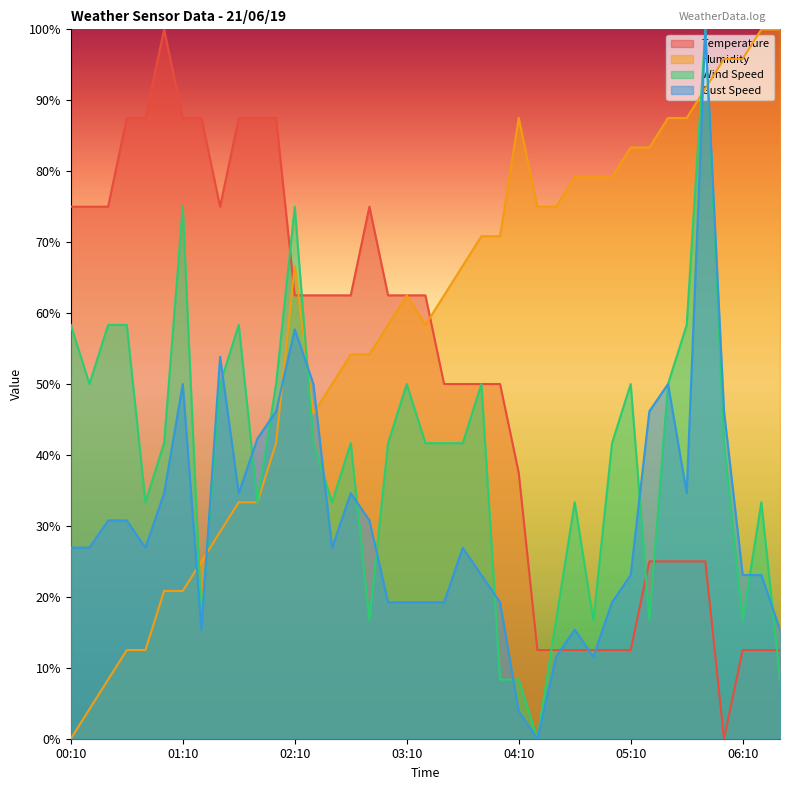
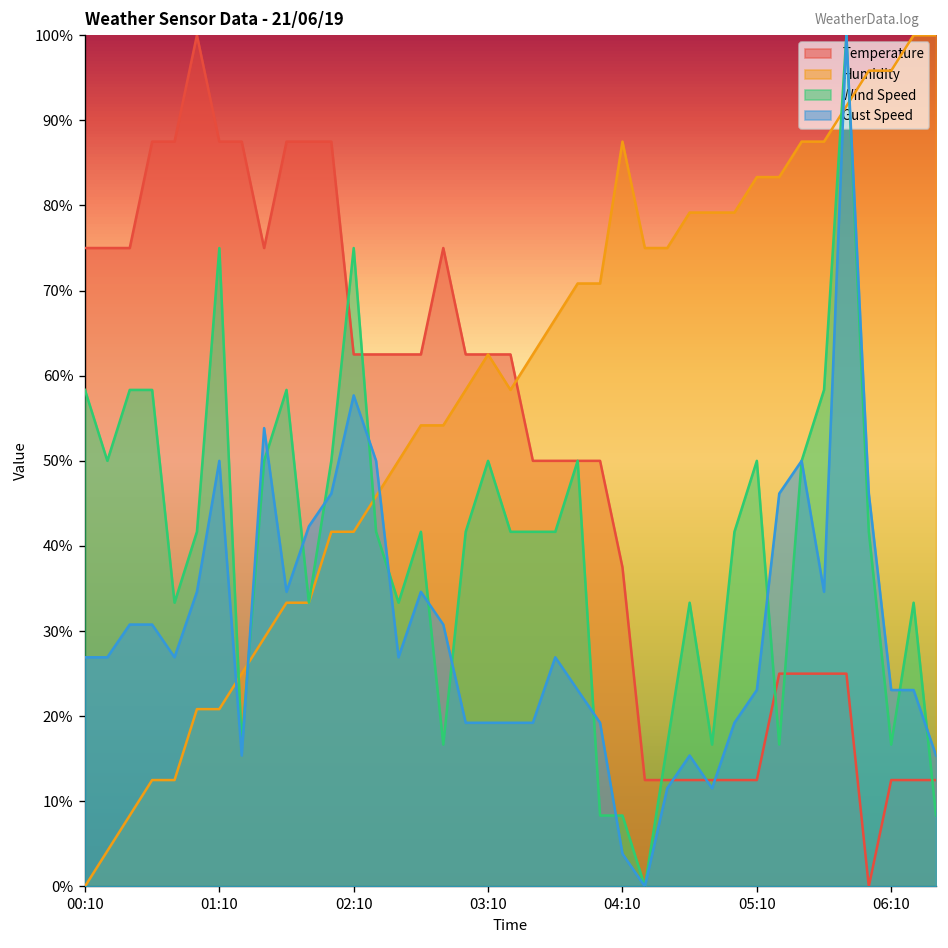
  {
    "Temperature": {
      "00:10": "75%",
      "01:10": "87%",
      "02:10": "62%",
      "04:10": "38%",
      "05:10": "13%",
      "06:10": "13%"
    },
    "Humidity": {
      "00:10": "0%",
      "01:10": "21%",
-     "02:10": "67%",
+     "02:10": "42%",
      "04:10": "88%",
      "05:10": "83%"
    },
    "Wind Speed": {
      "00:10": "58%",
      "01:10": "75%",
      "02:10": "75%",
      "03:10": "50%",
      "04:10": "8%",
      "05:10": "50%",
      "06:10": "17%"
    },
    "Gust Speed": {
      "00:10": "27%",
      "01:10": "50%",
      "02:10": "58%",
      "03:10": "19%",
      "04:10": "4%",
      "05:10": "23%",
      "06:10": "23%"
    }
  }
